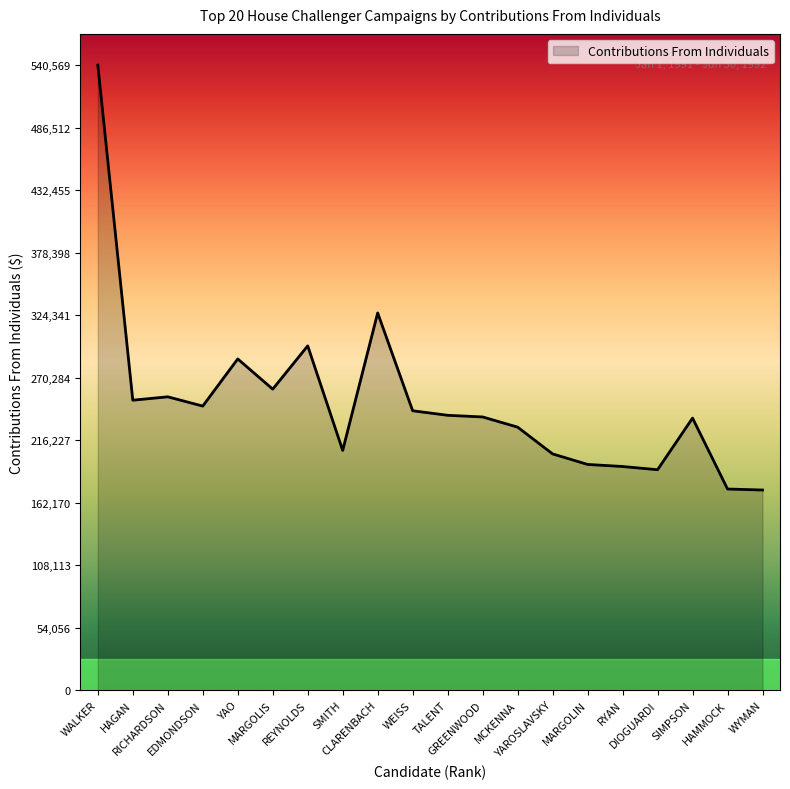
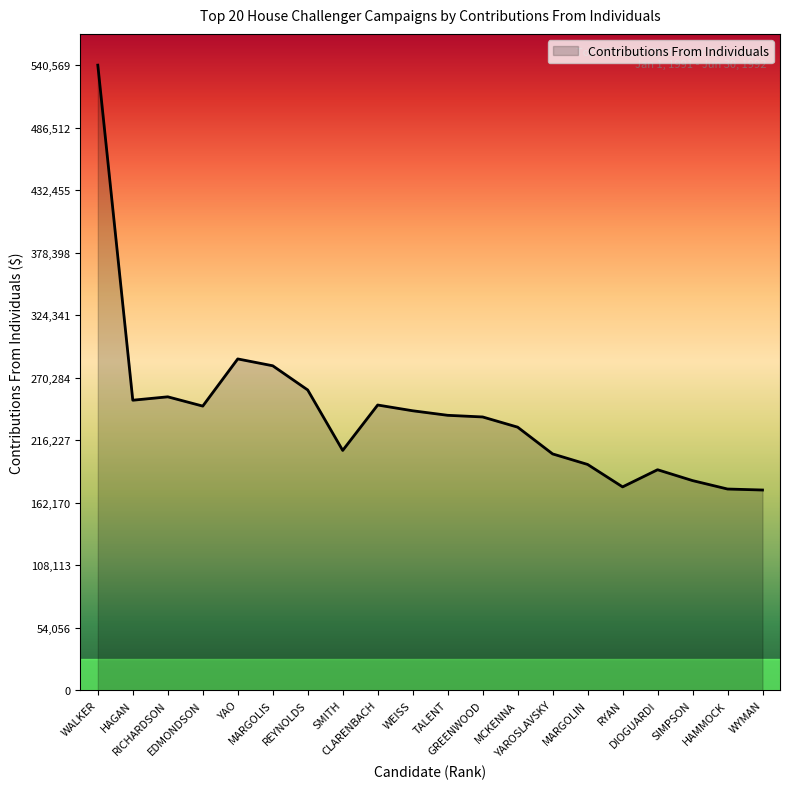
  {
    "WALKER": "541,000",
    "HAGAN": "251,000",
    "RICHARDSON": "254,000",
    "EDMONDSON": "246,000",
    "YAO": "286,000",
-   "MARGOLIS": "260,000",
-   "REYNOLDS": "298,000",
+   "MARGOLIS": "281,000",
+   "REYNOLDS": "260,000",
    "SMITH": "207,000",
-   "CLARENBACH": "326,000",
+   "CLARENBACH": "247,000",
    "WEISS": "242,000",
    "TALENT": "238,000",
    "GREENWOOD": "236,000",
    "MCKENNA": "228,000",
    "YAROSLAVSKY": "204,000",
    "MARGOLIN": "195,000",
-   "RYAN": "193,000",
+   "RYAN": "176,000",
    "DIOGUARDI": "191,000",
-   "SIMPSON": "235,000",
+   "SIMPSON": "181,000",
    "HAMMOCK": "174,000",
    "WYMAN": "173,000"
  }
